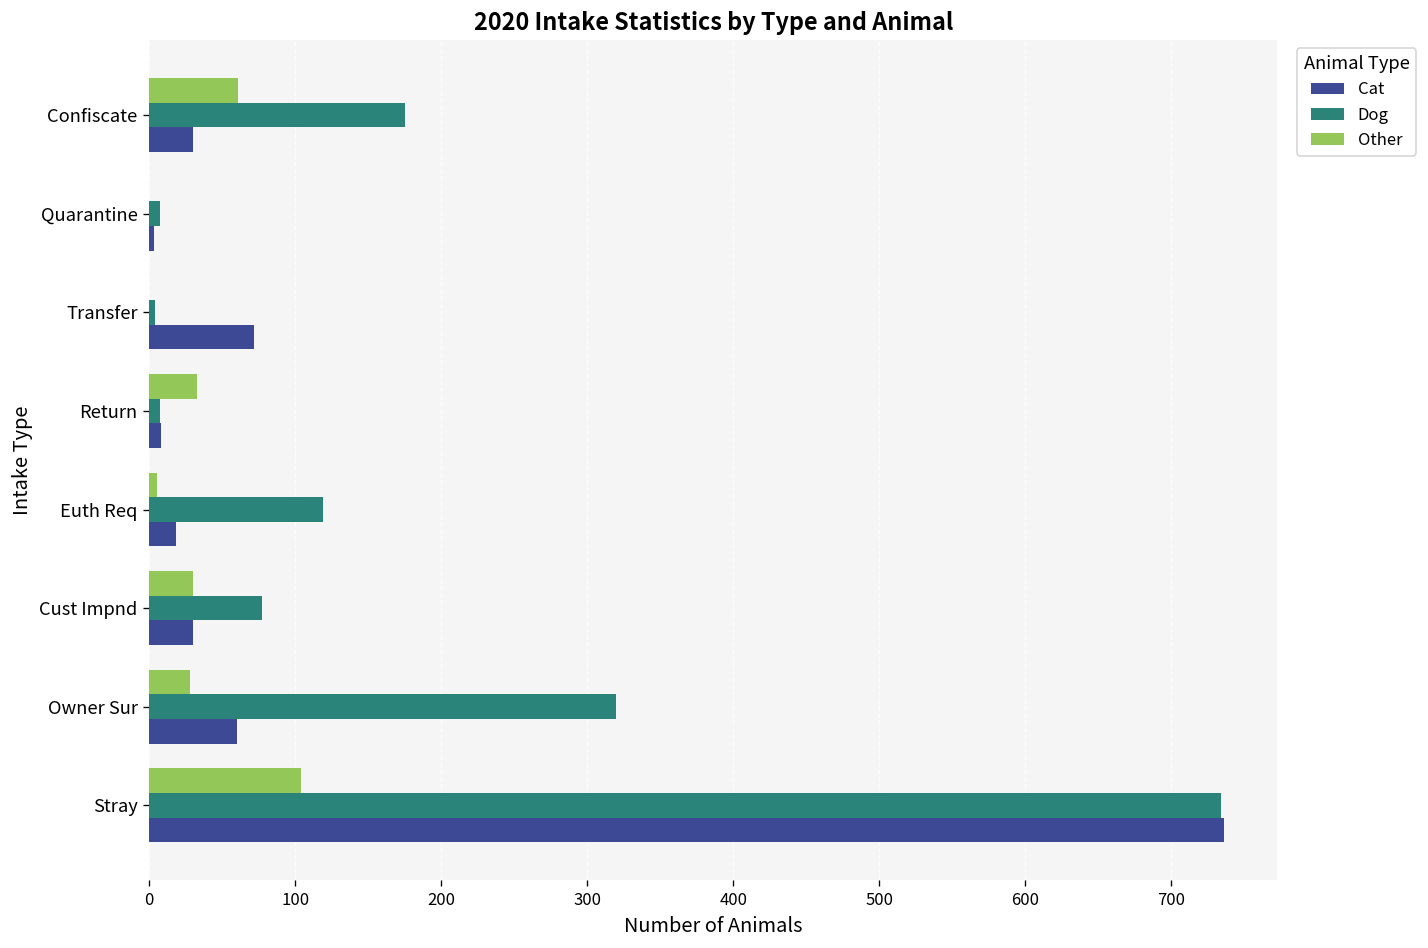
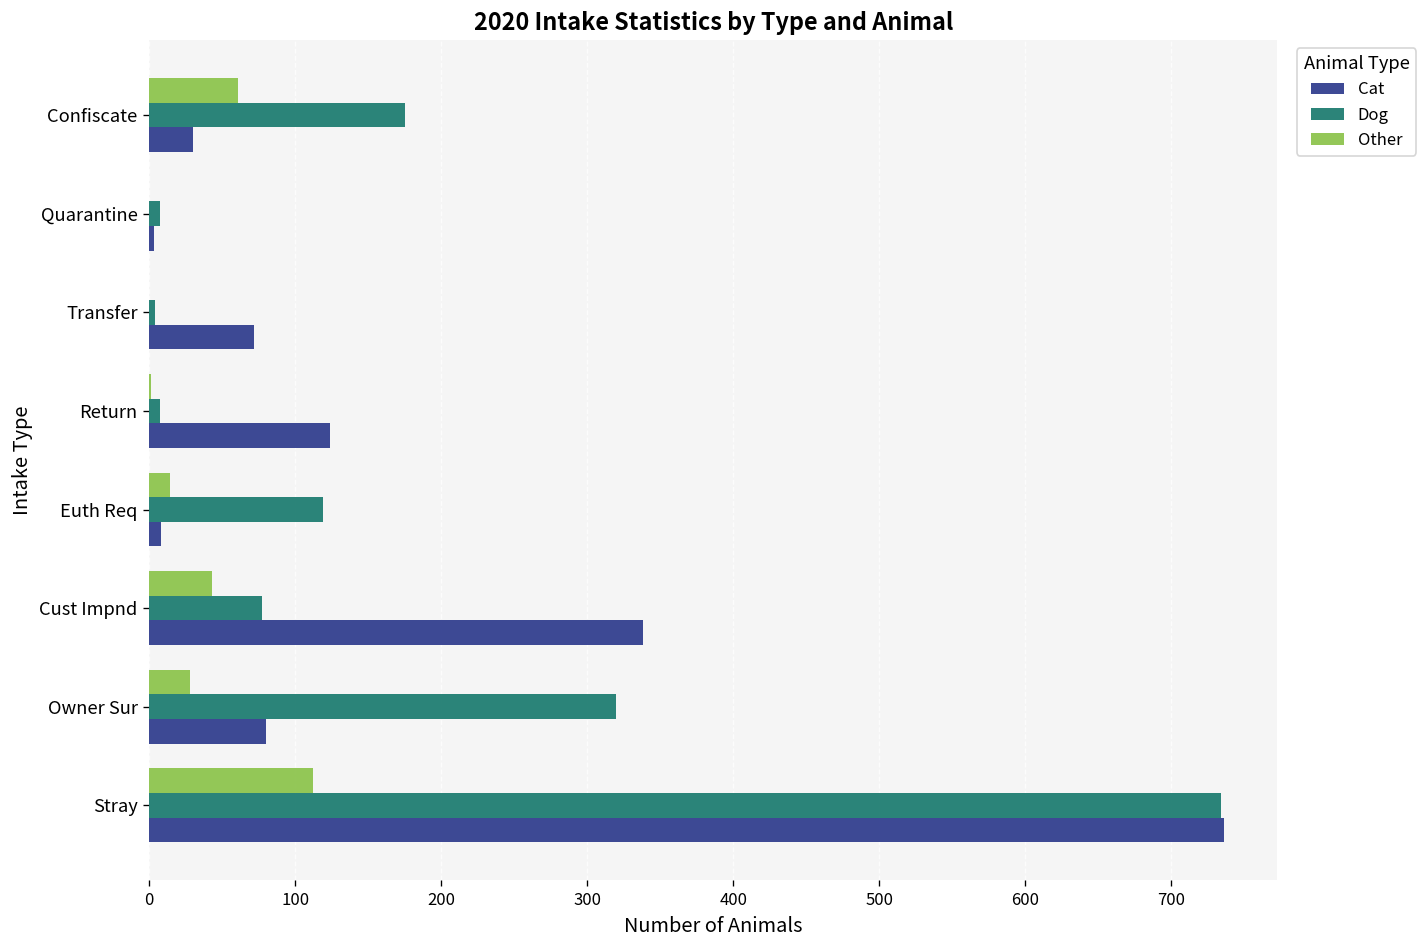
  {
    "Cat": {
      "Confiscate": 30,
      "Quarantine": 3,
      "Transfer": 72,
-     "Return": 8,
-     "Euth Req": 18,
-     "Cust Impnd": 30,
-     "Owner Sur": 60,
+     "Return": 124,
+     "Euth Req": 8,
+     "Cust Impnd": 338,
+     "Owner Sur": 80,
      "Stray": 736
    },
    "Dog": {
      "Confiscate": 175,
      "Quarantine": 7,
      "Transfer": 4,
      "Return": 7,
      "Euth Req": 119,
      "Cust Impnd": 77,
      "Owner Sur": 320,
      "Stray": 734
    },
    "Other": {
      "Confiscate": 61,
      "Quarantine": 0,
      "Transfer": 0,
-     "Return": 33,
-     "Euth Req": 5,
-     "Cust Impnd": 30,
+     "Return": 1,
+     "Euth Req": 14,
+     "Cust Impnd": 43,
      "Owner Sur": 28,
-     "Stray": 104
+     "Stray": 112
    }
  }
